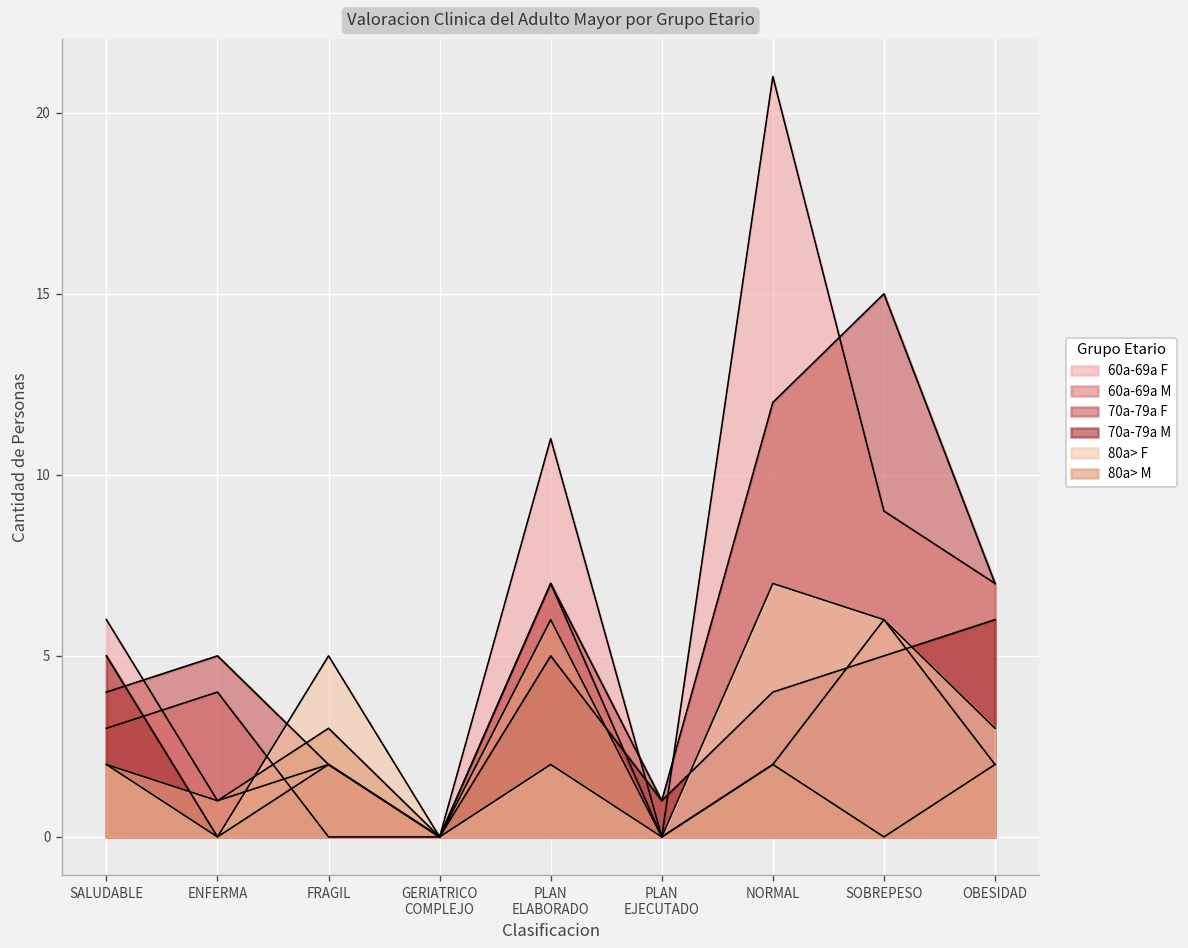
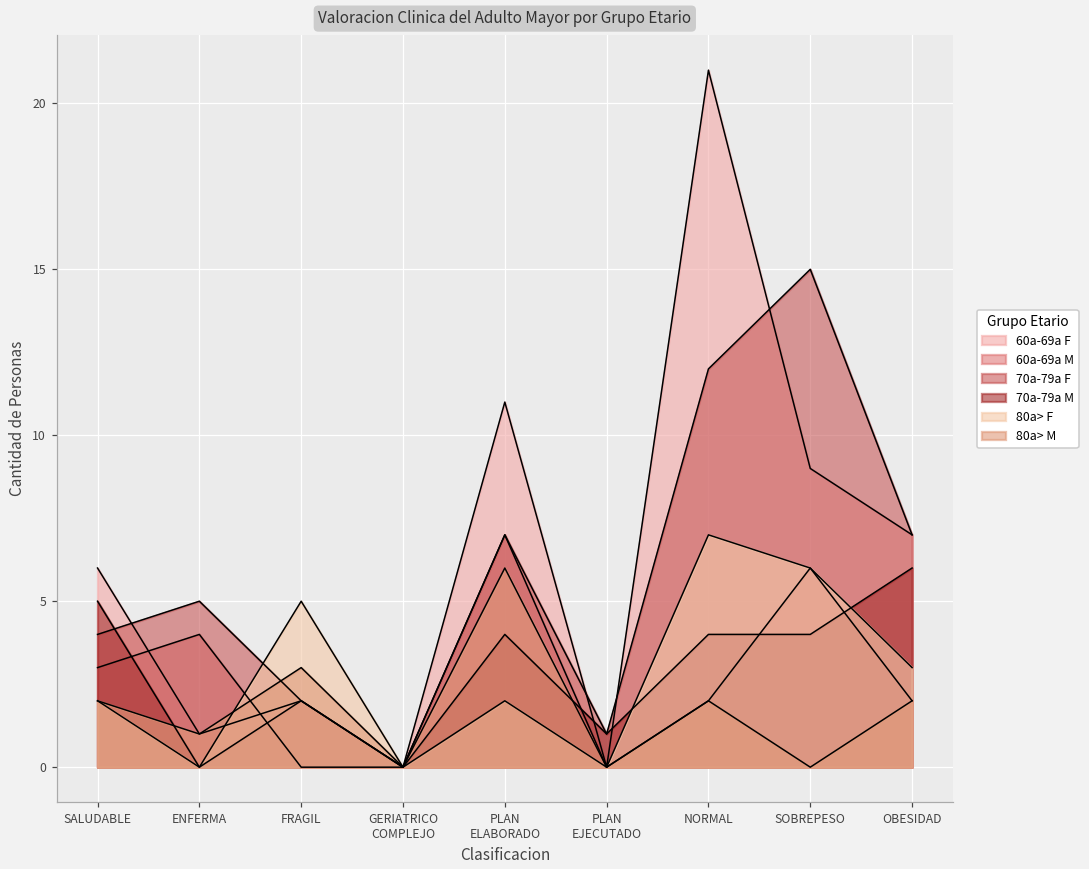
  {
    "70a-79a M": {
      "SALUDABLE": 5,
-     "PLAN ELABORADO": 5,
+     "PLAN ELABORADO": 4,
      "NORMAL": 4,
-     "SOBREPESO": 5,
+     "SOBREPESO": 4,
      "OBESIDAD": 6
    }
  }
